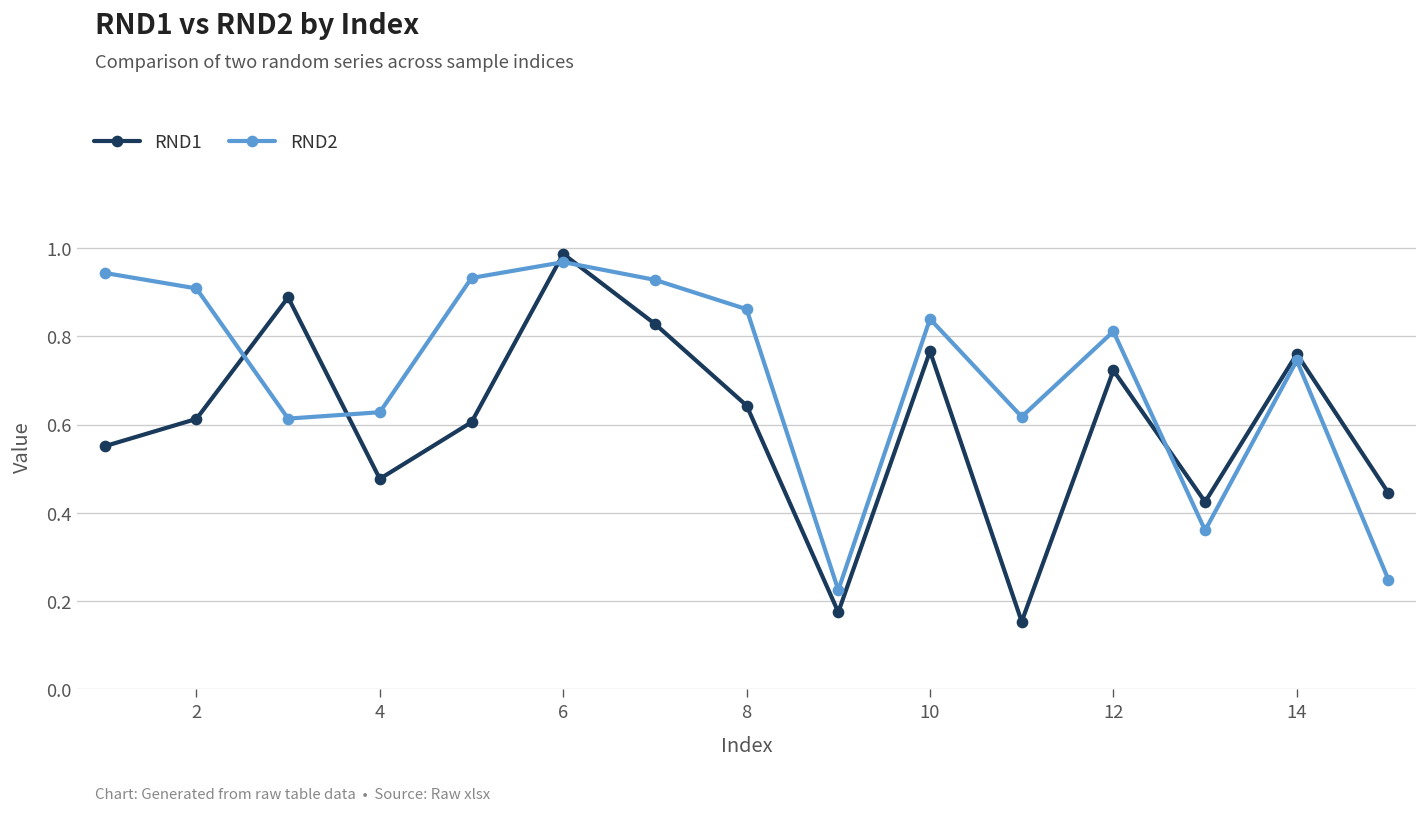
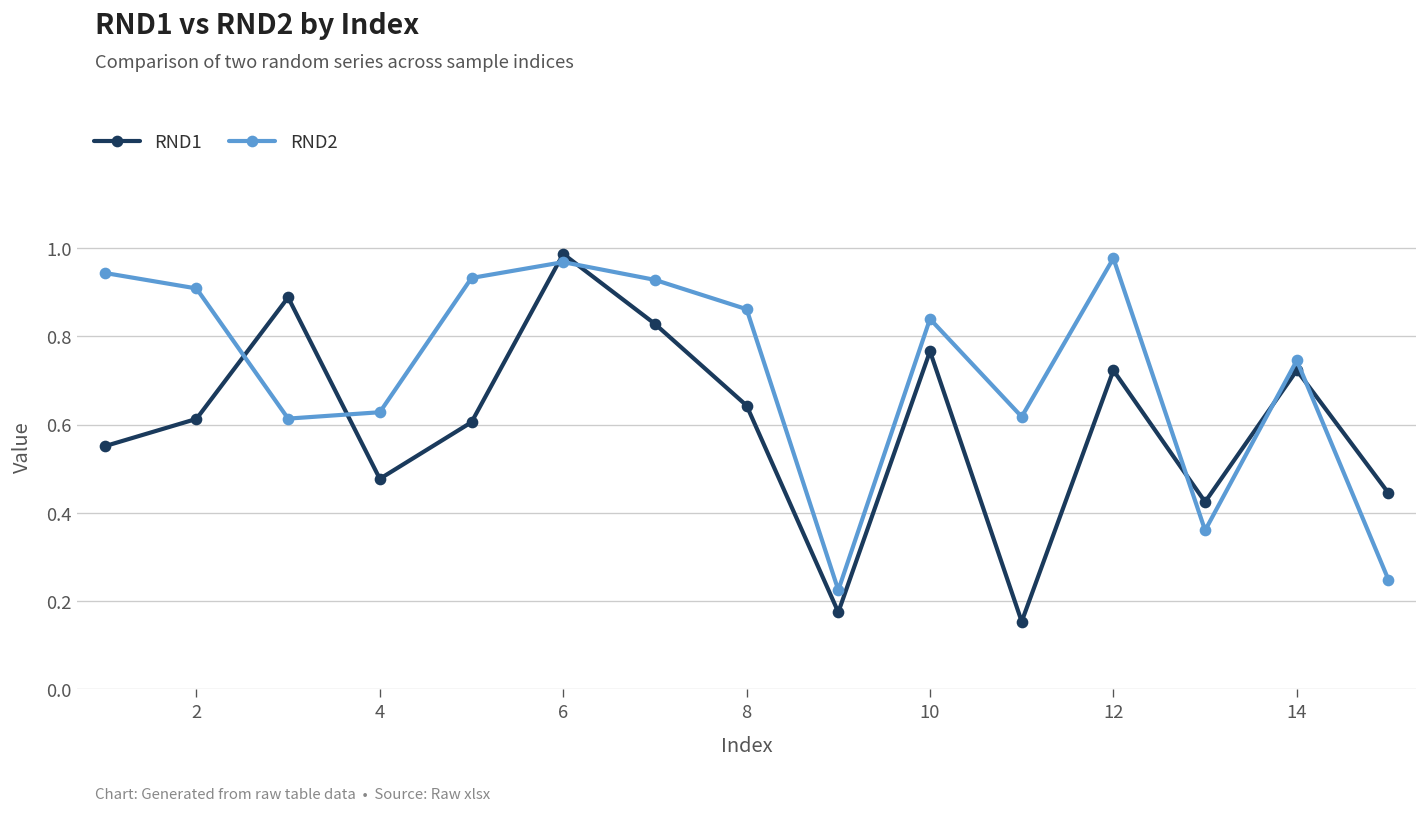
  {
    "RND1": {
      "2": 0.61,
      "4": 0.48,
      "6": 0.99,
      "8": 0.64,
      "10": 0.77,
      "12": 0.72,
-     "14": 0.76
+     "14": 0.72
    },
    "RND2": {
      "2": 0.91,
      "4": 0.63,
      "6": 0.97,
      "8": 0.86,
      "10": 0.84,
-     "12": 0.81,
+     "12": 0.98,
      "14": 0.75
    }
  }
